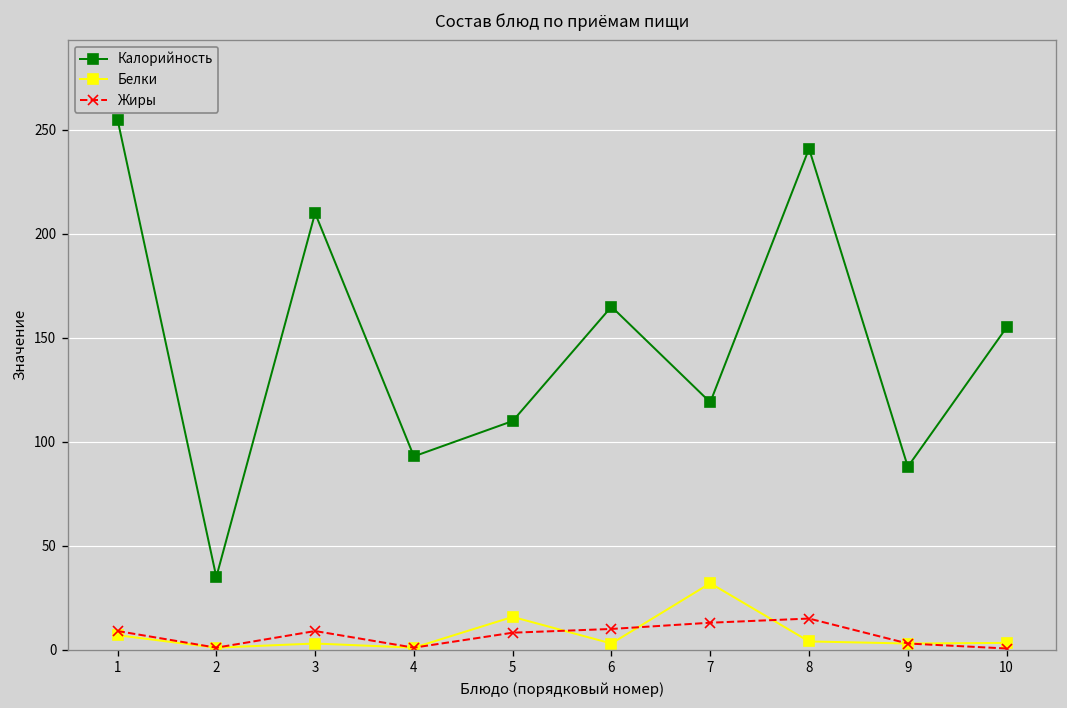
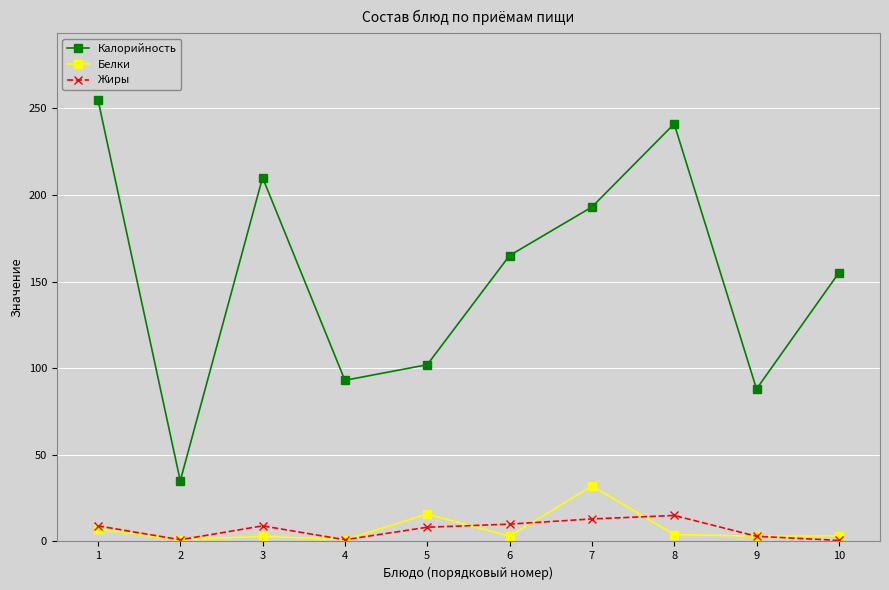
  {
    "Калорийность": {
      "1": 255,
      "2": 35,
      "3": 210,
      "4": 93,
-     "5": 110,
+     "5": 102,
      "6": 165,
-     "7": 119,
+     "7": 193,
      "8": 241,
      "9": 88,
      "10": 155
    },
    "Белки": {
      "1": 7,
      "3": 3,
      "5": 16,
      "6": 3,
      "7": 32,
      "8": 4,
      "10": 3
    },
    "Жиры": {
      "1": 9,
      "3": 9,
      "5": 8,
      "6": 10,
      "7": 13,
      "8": 15,
      "10": 1
    }
  }
